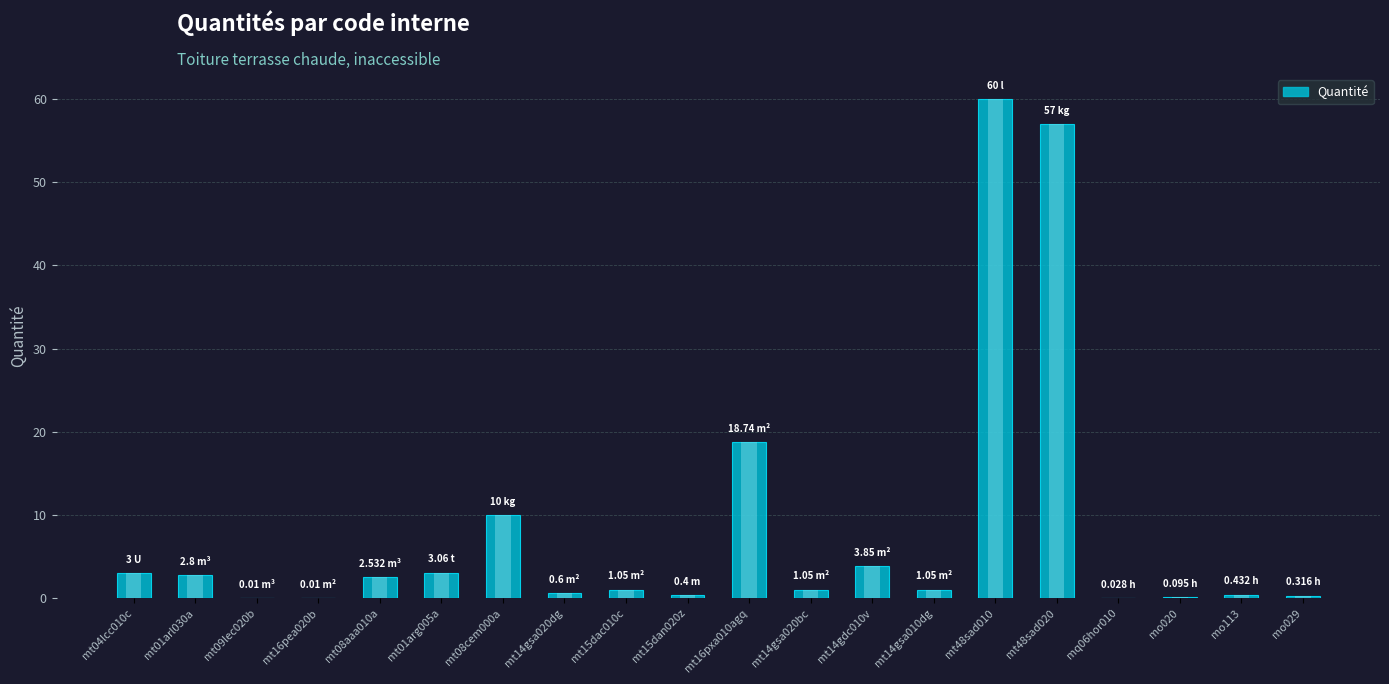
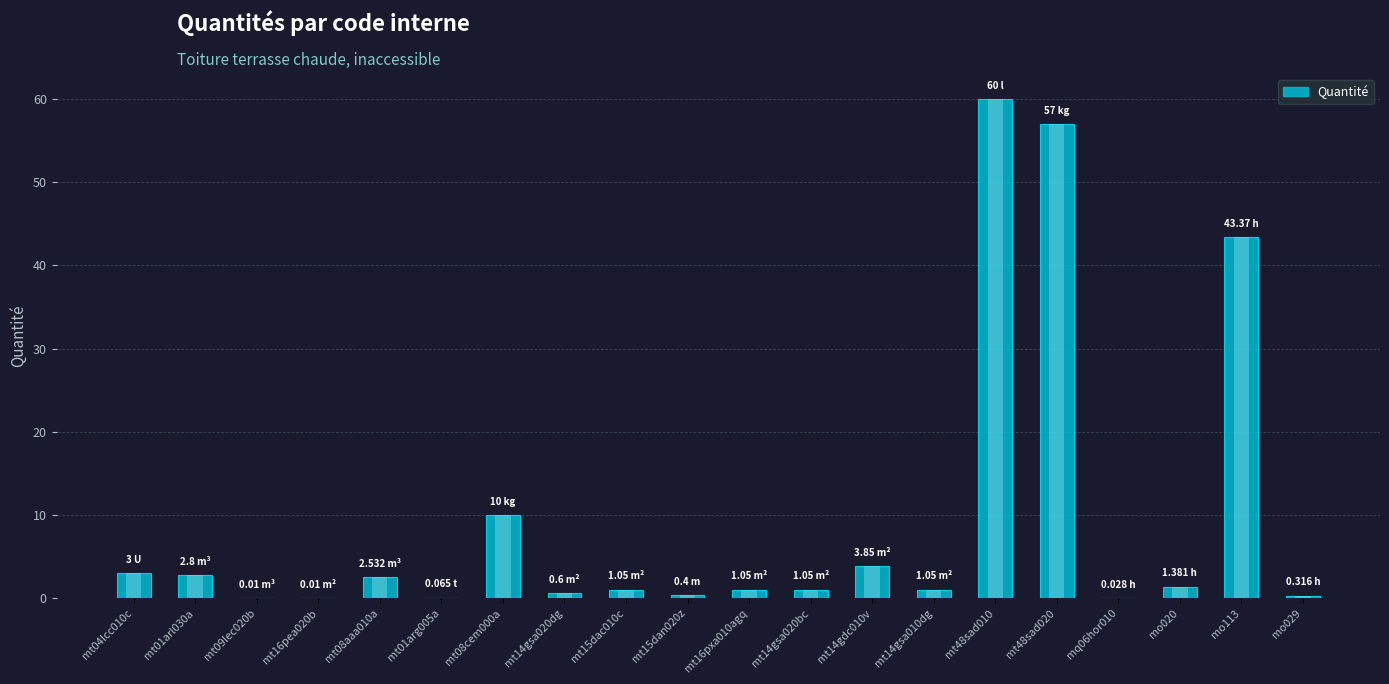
  {
    "mt04lcc010c": 3,
    "mt01arl030a": 2.8,
    "mt09lec020b": 0.01,
    "mt16pea020b": 0.01,
    "mt08aaa010a": 2.532,
-   "mt01arg005a": 3.06,
+   "mt01arg005a": 0.065,
    "mt08cem000a": 10,
    "mt14gsa020dg": 0.6,
    "mt15dac010c": 1.05,
    "mt15dan020z": 0.4,
-   "mt16pxa010agq": 18.74,
+   "mt16pxa010agq": 1.05,
    "mt14gsa020bc": 1.05,
    "mt14gdc010v": 3.85,
    "mt14gsa010dg": 1.05,
    "mt48sad010": 60,
    "mt48sad020": 57,
    "mq06hor010": 0.028,
-   "mo020": 0.095,
-   "mo113": 0.432,
+   "mo020": 1.381,
+   "mo113": 43.37,
    "mo029": 0.316
  }
